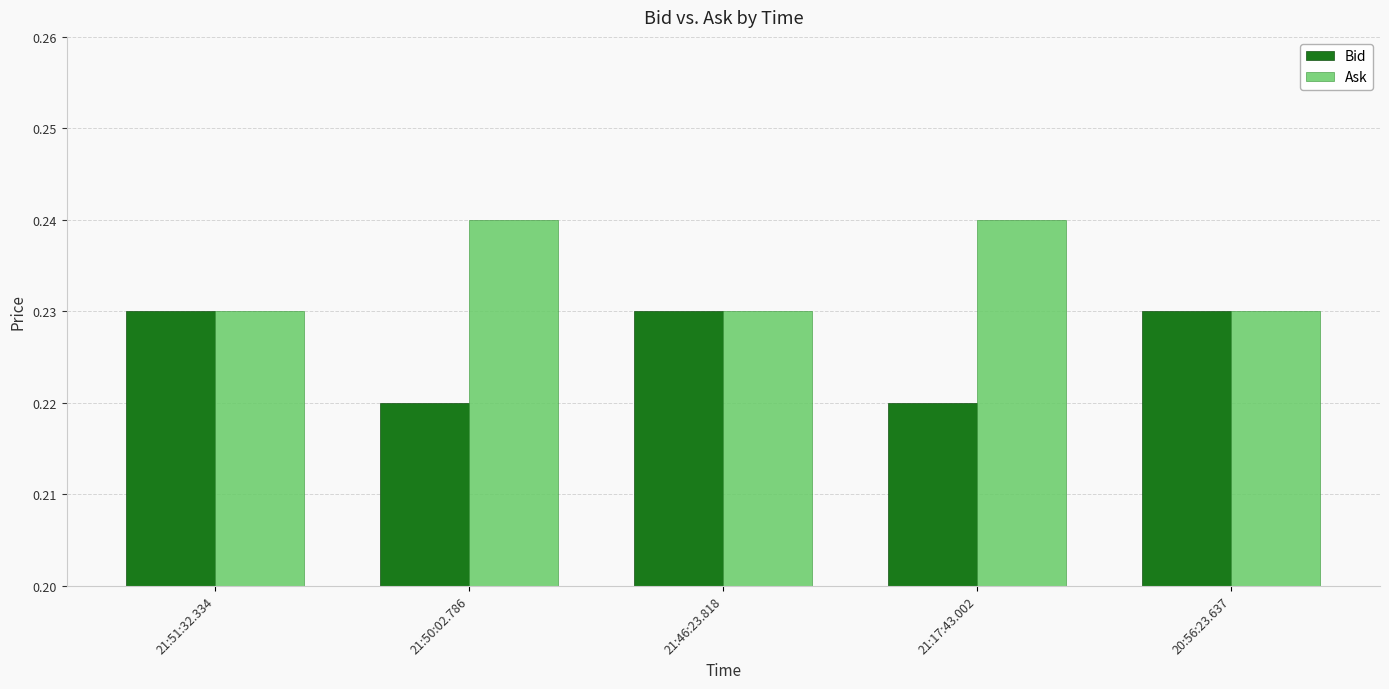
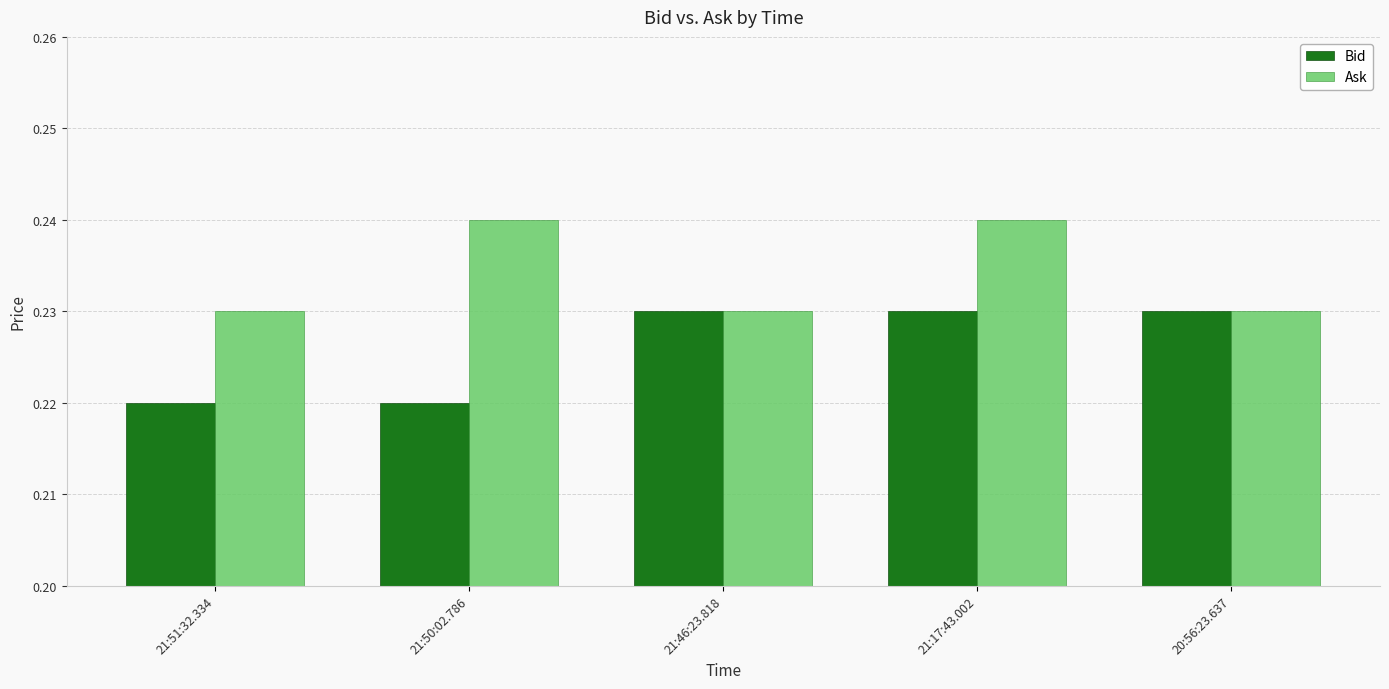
  {
    "Bid": {
-     "21:51:32.334": 0.23,
+     "21:51:32.334": 0.22,
      "21:50:02.786": 0.22,
      "21:46:23.818": 0.23,
-     "21:17:43.002": 0.22,
+     "21:17:43.002": 0.23,
      "20:56:23.637": 0.23
    },
    "Ask": {
      "21:51:32.334": 0.23,
      "21:50:02.786": 0.24,
      "21:46:23.818": 0.23,
      "21:17:43.002": 0.24,
      "20:56:23.637": 0.23
    }
  }
